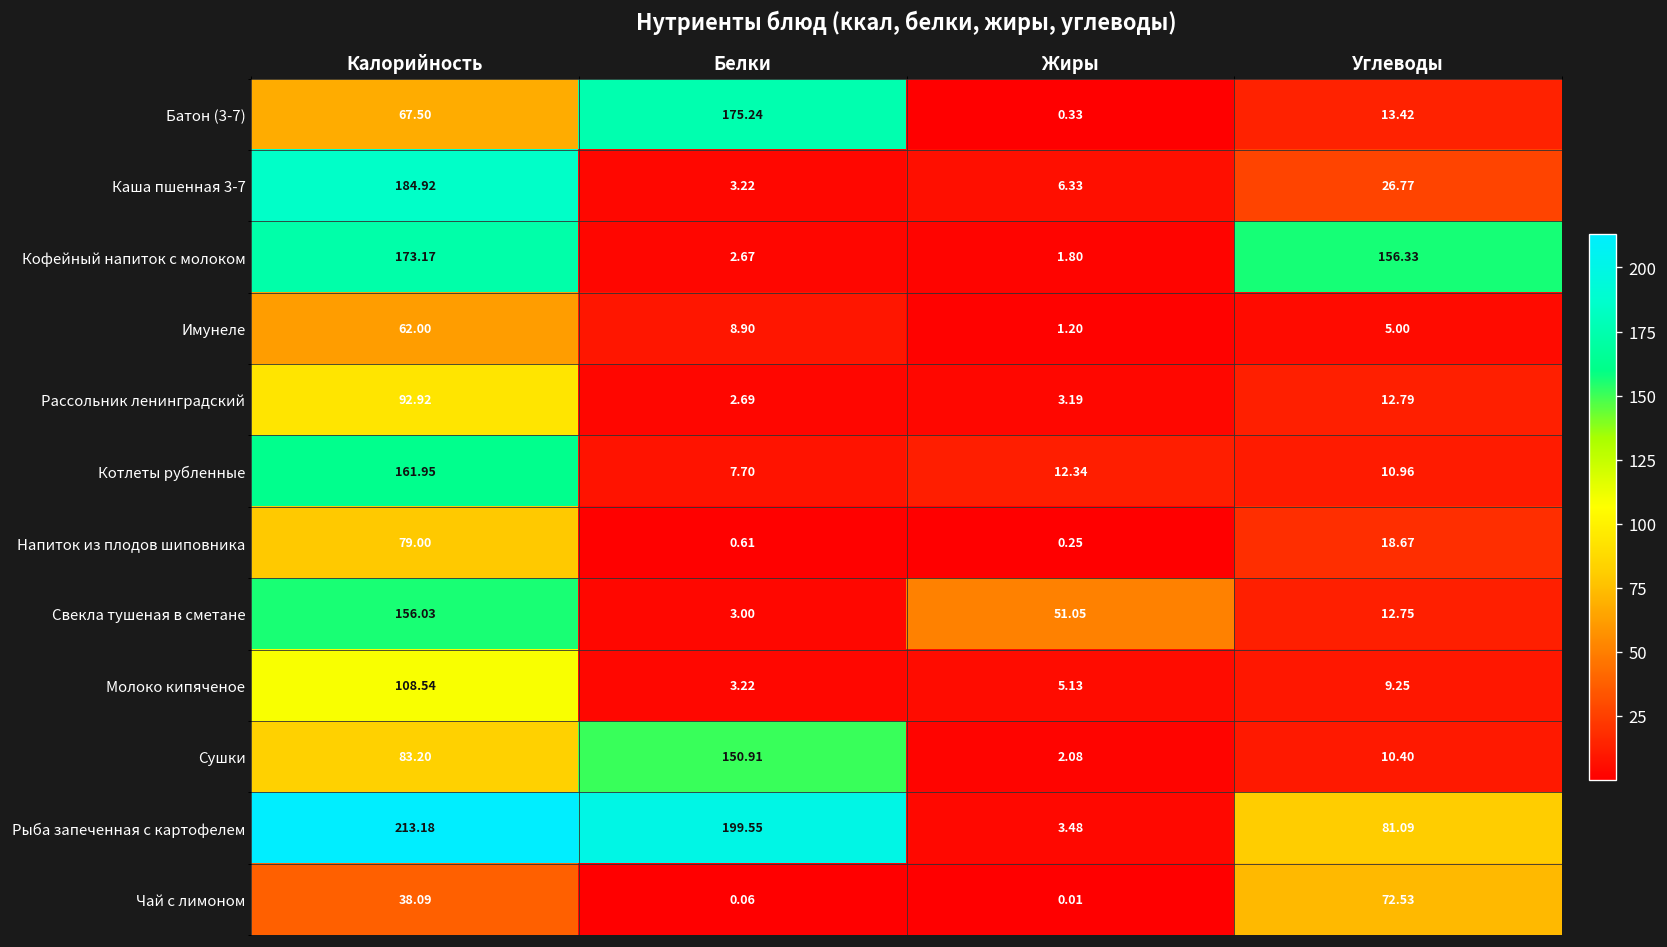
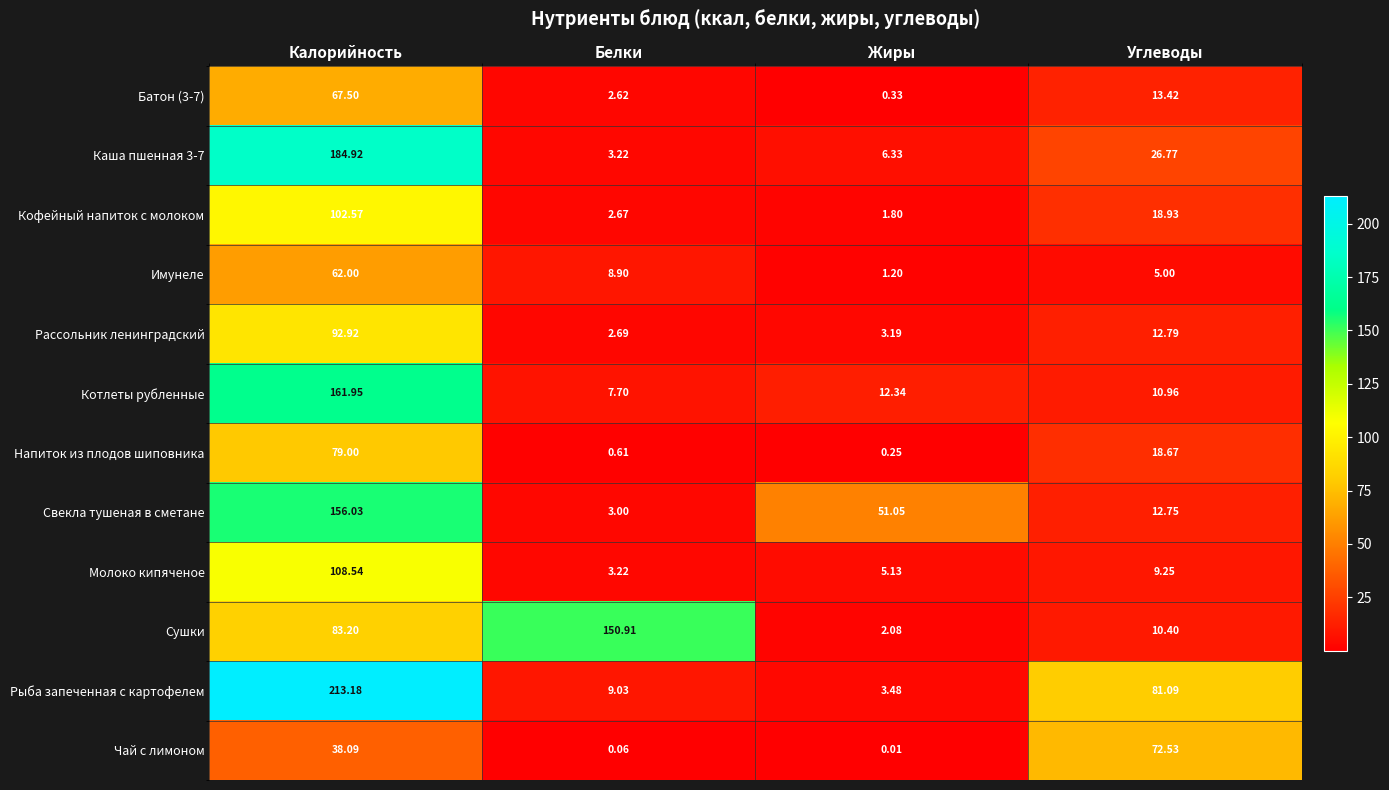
  {
    "Батон (3-7)": {
      "Калорийность": 67.50,
-     "Белки": 175.24,
+     "Белки": 2.62,
      "Жиры": 0.33,
      "Углеводы": 13.42
    },
    "Каша пшенная 3-7": {
      "Калорийность": 184.92,
      "Белки": 3.22,
      "Жиры": 6.33,
      "Углеводы": 26.77
    },
    "Кофейный напиток с молоком": {
-     "Калорийность": 173.17,
+     "Калорийность": 102.57,
      "Белки": 2.67,
      "Жиры": 1.80,
-     "Углеводы": 156.33
+     "Углеводы": 18.93
    },
    "Имунеле": {
      "Калорийность": 62.00,
      "Белки": 8.90,
      "Жиры": 1.20,
      "Углеводы": 5.00
    },
    "Рассольник ленинградский": {
      "Калорийность": 92.92,
      "Белки": 2.69,
      "Жиры": 3.19,
      "Углеводы": 12.79
    },
    "Котлеты рубленные": {
      "Калорийность": 161.95,
      "Белки": 7.70,
      "Жиры": 12.34,
      "Углеводы": 10.96
    },
    "Напиток из плодов шиповника": {
      "Калорийность": 79.00,
      "Белки": 0.61,
      "Жиры": 0.25,
      "Углеводы": 18.67
    },
    "Свекла тушеная в сметане": {
      "Калорийность": 156.03,
      "Белки": 3.00,
      "Жиры": 51.05,
      "Углеводы": 12.75
    },
    "Молоко кипяченое": {
      "Калорийность": 108.54,
      "Белки": 3.22,
      "Жиры": 5.13,
      "Углеводы": 9.25
    },
    "Сушки": {
      "Калорийность": 83.20,
      "Белки": 150.91,
      "Жиры": 2.08,
      "Углеводы": 10.40
    },
    "Рыба запеченная с картофелем": {
      "Калорийность": 213.18,
-     "Белки": 199.55,
+     "Белки": 9.03,
      "Жиры": 3.48,
      "Углеводы": 81.09
    },
    "Чай с лимоном": {
      "Калорийность": 38.09,
      "Белки": 0.06,
      "Жиры": 0.01,
      "Углеводы": 72.53
    }
  }
